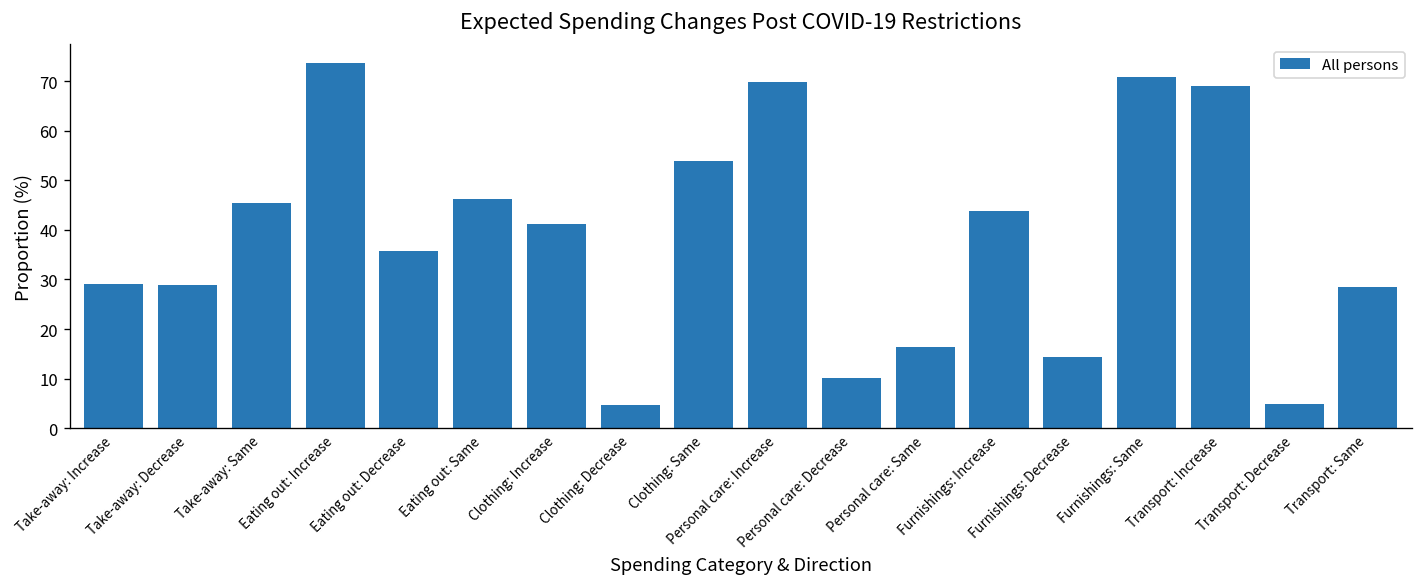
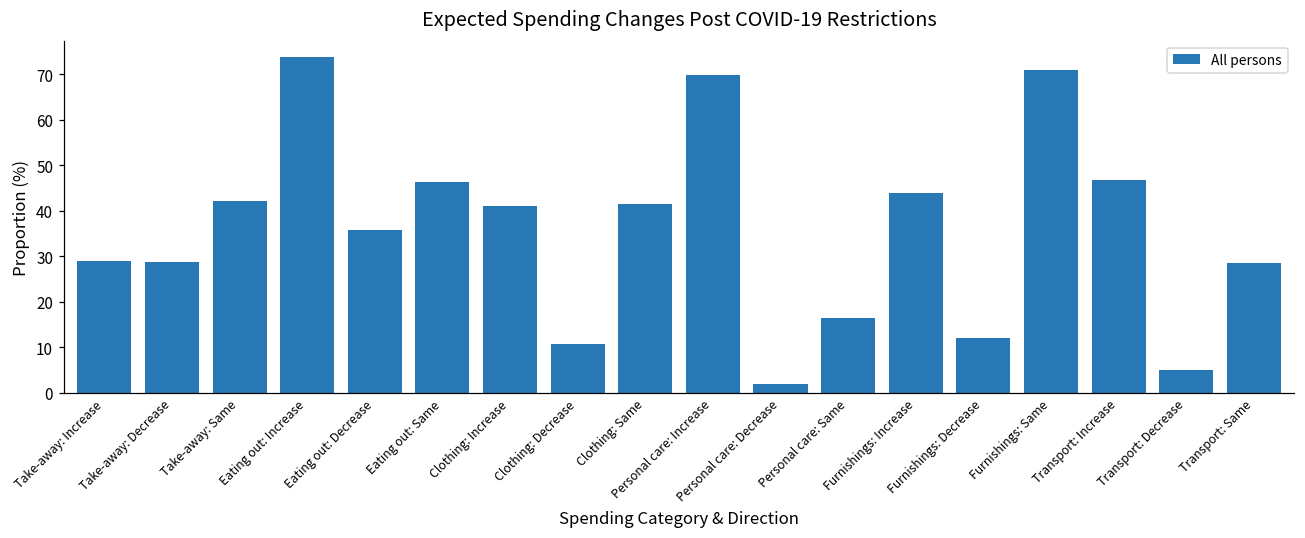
  {
    "Take-away: Increase": 29,
    "Take-away: Decrease": 29,
-   "Take-away: Same": 46,
+   "Take-away: Same": 42,
    "Eating out: Increase": 74,
    "Eating out: Decrease": 36,
    "Eating out: Same": 46,
    "Clothing: Increase": 41,
-   "Clothing: Decrease": 5,
-   "Clothing: Same": 54,
+   "Clothing: Decrease": 11,
+   "Clothing: Same": 41,
    "Personal care: Increase": 70,
-   "Personal care: Decrease": 10,
+   "Personal care: Decrease": 2,
    "Personal care: Same": 16,
    "Furnishings: Increase": 44,
-   "Furnishings: Decrease": 14,
+   "Furnishings: Decrease": 12,
    "Furnishings: Same": 71,
-   "Transport: Increase": 69,
+   "Transport: Increase": 47,
    "Transport: Decrease": 5,
    "Transport: Same": 28
  }
